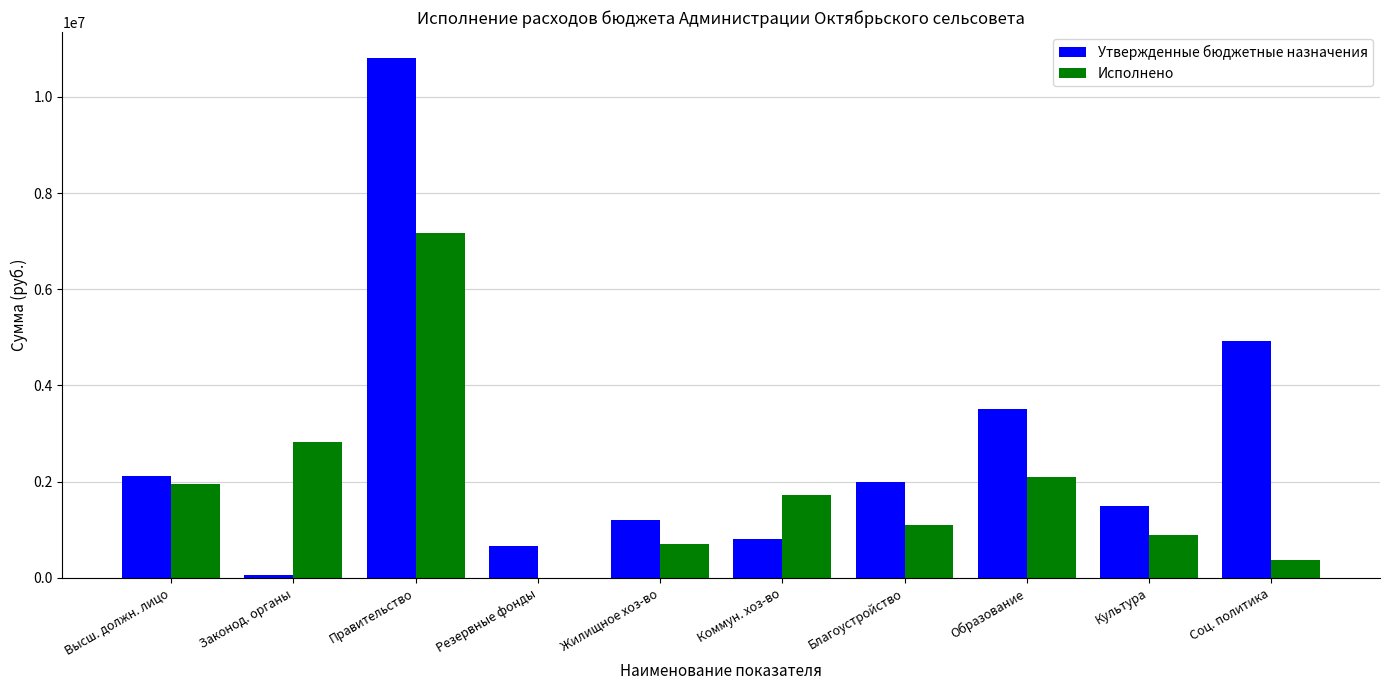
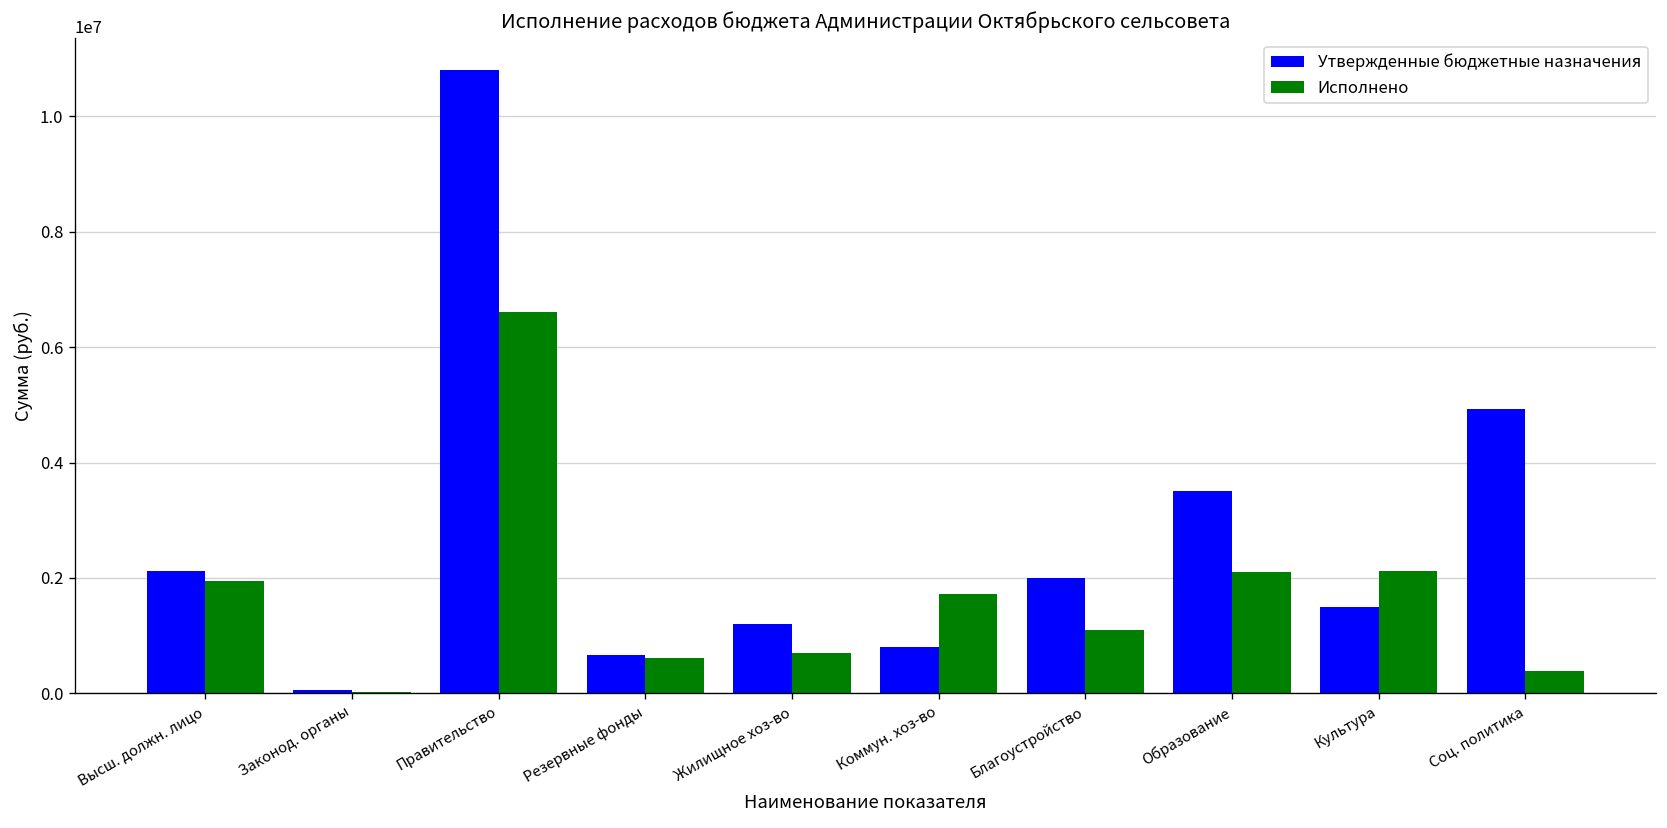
  {
    "Утвержденные бюджетные назначения": {
      "Высш. должн. лицо": 2100000,
      "Законод. органы": 100000,
      "Правительство": 10800000,
      "Резервные фонды": 700000,
      "Жилищное хоз-во": 1200000,
      "Коммун. хоз-во": 800000,
      "Благоустройство": 2000000,
      "Образование": 3500000,
      "Культура": 1500000,
      "Соц. политика": 4900000
    },
    "Исполнено": {
      "Высш. должн. лицо": 1900000,
-     "Законод. органы": 2800000,
-     "Правительство": 7200000,
-     "Резервные фонды": 0,
+     "Законод. органы": 0,
+     "Правительство": 6600000,
+     "Резервные фонды": 600000,
      "Жилищное хоз-во": 700000,
      "Коммун. хоз-во": 1700000,
      "Благоустройство": 1100000,
      "Образование": 2100000,
-     "Культура": 900000,
+     "Культура": 2100000,
      "Соц. политика": 400000
    }
  }
